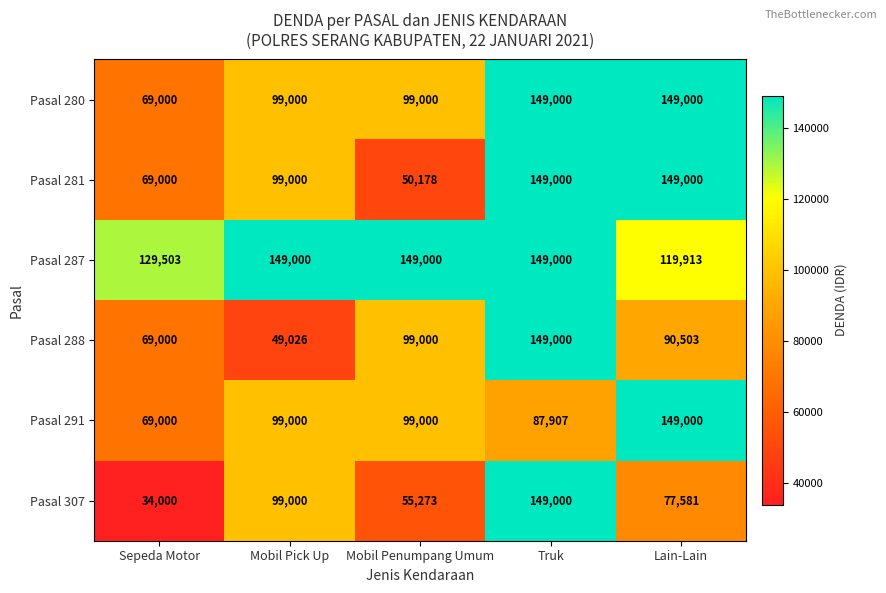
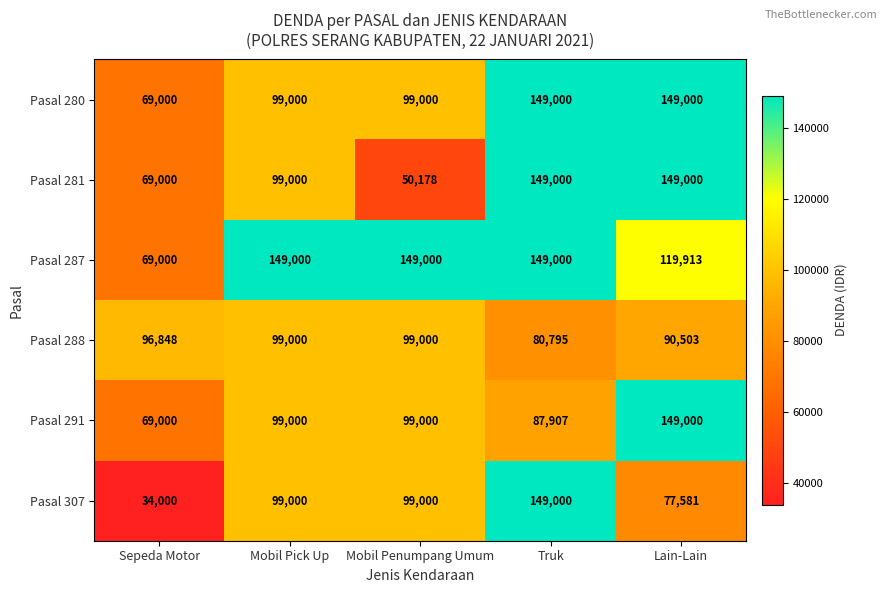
  {
    "Pasal 280": {
      "Sepeda Motor": "69,000",
      "Mobil Pick Up": "99,000",
      "Mobil Penumpang Umum": "99,000",
      "Truk": "149,000",
      "Lain-Lain": "149,000"
    },
    "Pasal 281": {
      "Sepeda Motor": "69,000",
      "Mobil Pick Up": "99,000",
      "Mobil Penumpang Umum": "50,178",
      "Truk": "149,000",
      "Lain-Lain": "149,000"
    },
    "Pasal 287": {
-     "Sepeda Motor": "129,503",
+     "Sepeda Motor": "69,000",
      "Mobil Pick Up": "149,000",
      "Mobil Penumpang Umum": "149,000",
      "Truk": "149,000",
      "Lain-Lain": "119,913"
    },
    "Pasal 288": {
-     "Sepeda Motor": "69,000",
-     "Mobil Pick Up": "49,026",
+     "Sepeda Motor": "96,848",
+     "Mobil Pick Up": "99,000",
      "Mobil Penumpang Umum": "99,000",
-     "Truk": "149,000",
+     "Truk": "80,795",
      "Lain-Lain": "90,503"
    },
    "Pasal 291": {
      "Sepeda Motor": "69,000",
      "Mobil Pick Up": "99,000",
      "Mobil Penumpang Umum": "99,000",
      "Truk": "87,907",
      "Lain-Lain": "149,000"
    },
    "Pasal 307": {
      "Sepeda Motor": "34,000",
      "Mobil Pick Up": "99,000",
-     "Mobil Penumpang Umum": "55,273",
+     "Mobil Penumpang Umum": "99,000",
      "Truk": "149,000",
      "Lain-Lain": "77,581"
    }
  }
